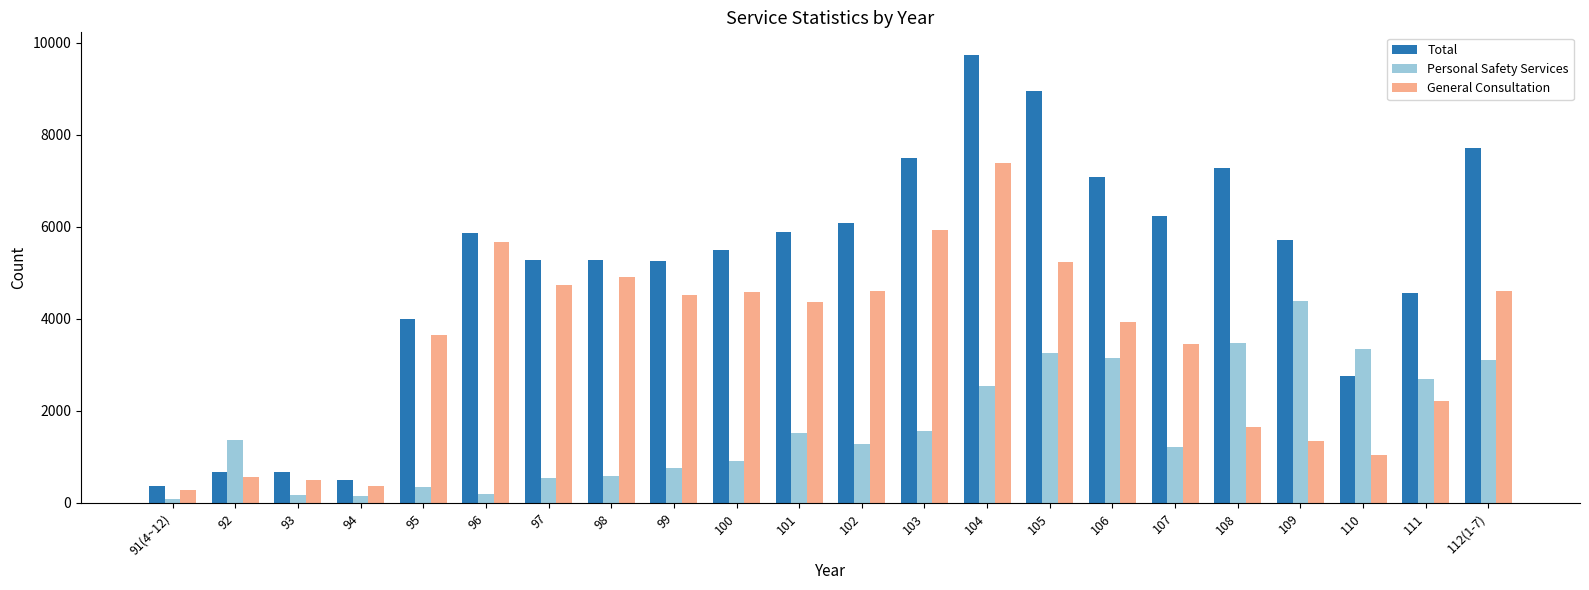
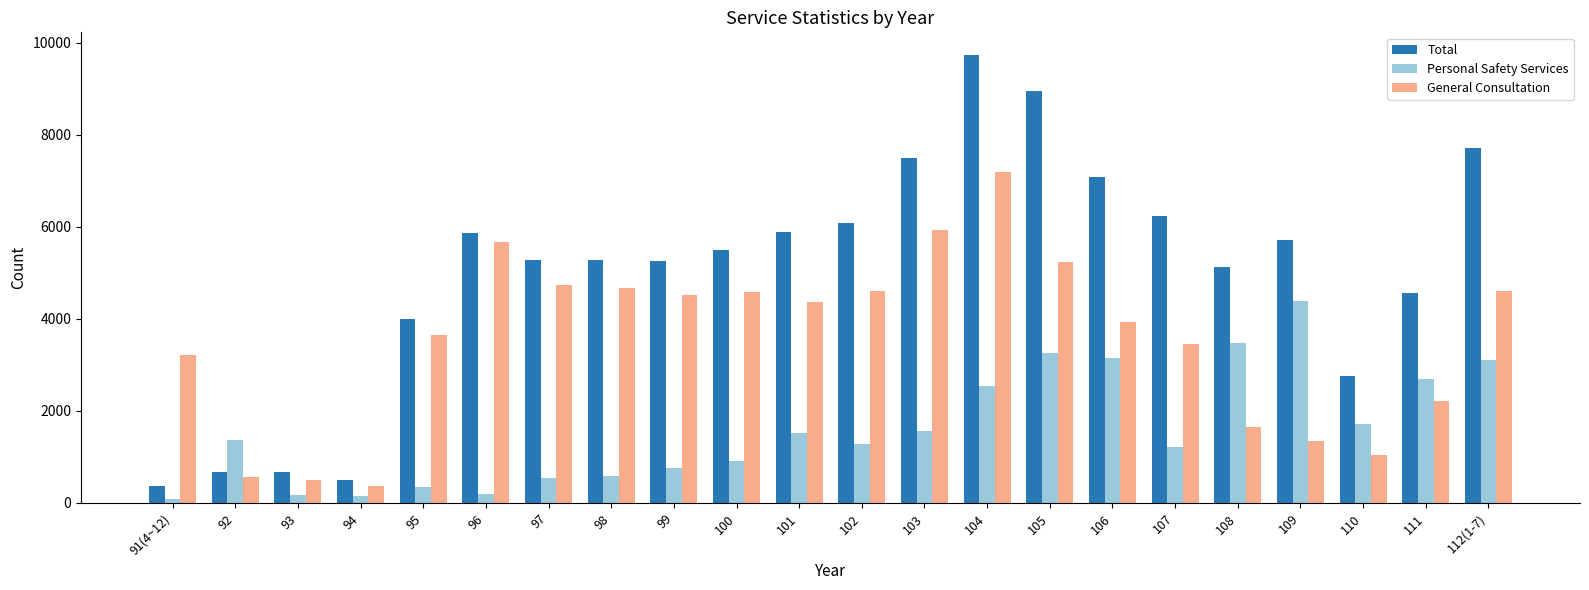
  {
    "Total": {
      "91(4~12)": 400,
      "92": 700,
      "93": 700,
      "94": 500,
      "95": 4000,
      "96": 5900,
      "97": 5300,
      "98": 5300,
      "99": 5300,
      "100": 5500,
      "101": 5900,
      "102": 6100,
      "103": 7500,
      "104": 9700,
      "105": 8900,
      "106": 7100,
      "107": 6200,
-     "108": 7300,
+     "108": 5100,
      "109": 5700,
      "110": 2800,
      "111": 4600,
      "112(1-7)": 7700
    },
    "Personal Safety Services": {
      "91(4~12)": 100,
      "92": 1400,
      "93": 200,
      "94": 100,
      "95": 300,
      "96": 200,
      "97": 500,
      "98": 600,
      "99": 800,
      "100": 900,
      "101": 1500,
      "102": 1300,
      "103": 1600,
      "104": 2500,
      "105": 3300,
      "106": 3200,
      "107": 1200,
      "108": 3500,
      "109": 4400,
-     "110": 3300,
+     "110": 1700,
      "111": 2700,
      "112(1-7)": 3100
    },
    "General Consultation": {
-     "91(4~12)": 300,
+     "91(4~12)": 3200,
      "92": 600,
      "93": 500,
      "94": 400,
      "95": 3600,
      "96": 5700,
      "97": 4700,
-     "98": 4900,
+     "98": 4700,
      "99": 4500,
      "100": 4600,
      "101": 4400,
      "102": 4600,
      "103": 5900,
-     "104": 7400,
+     "104": 7200,
      "105": 5200,
      "106": 3900,
      "107": 3400,
      "108": 1700,
      "109": 1300,
      "110": 1000,
      "111": 2200,
      "112(1-7)": 4600
    }
  }
